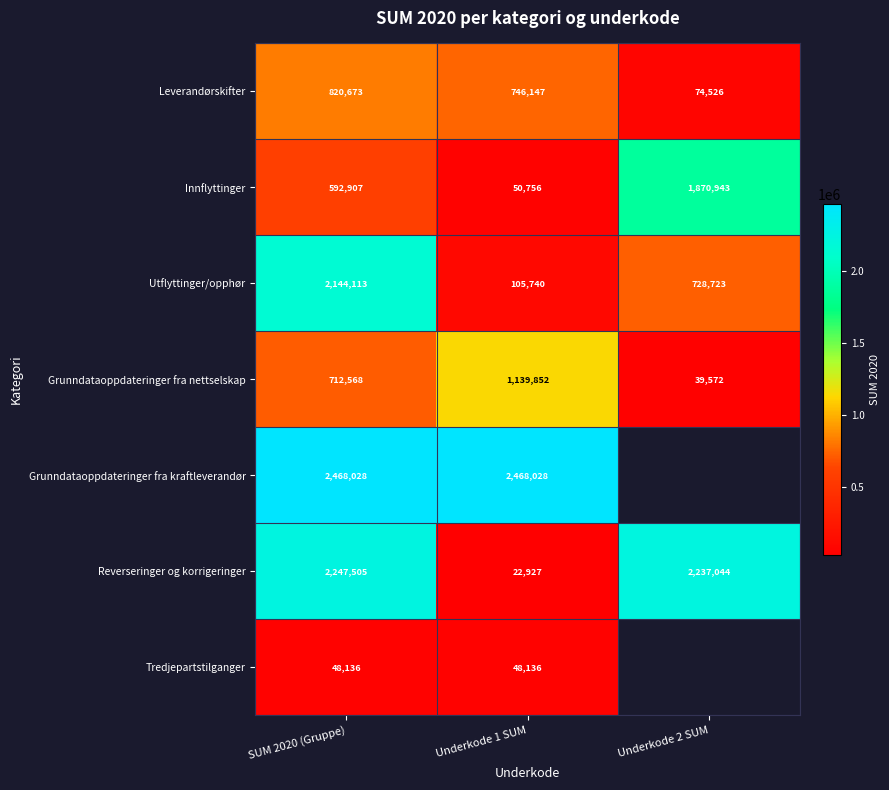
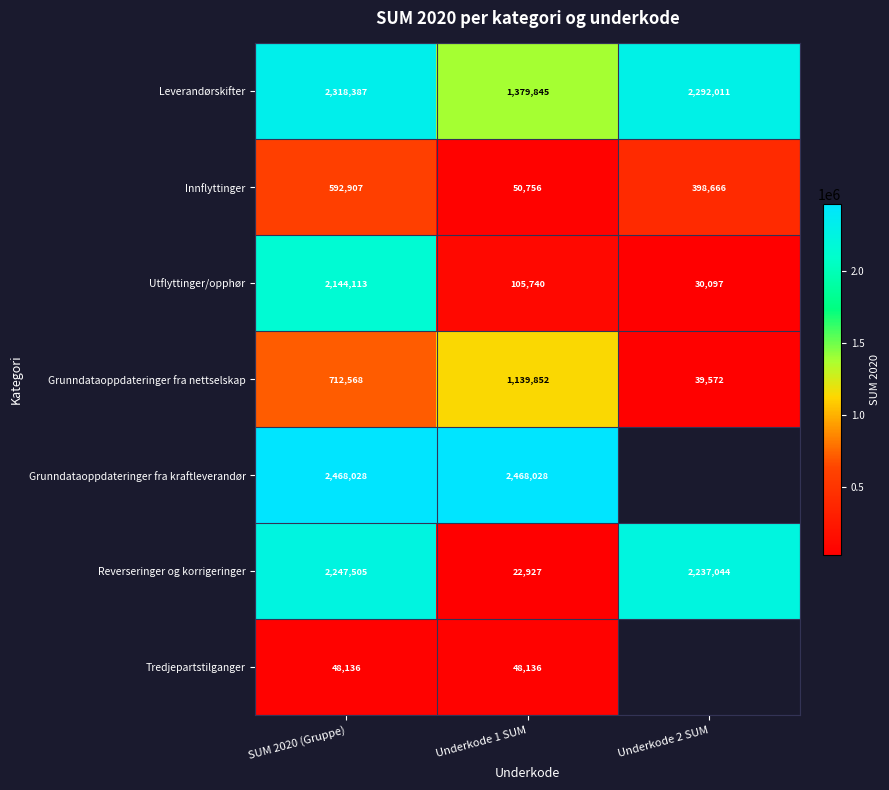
  {
    "Leverandørskifter": {
-     "SUM 2020 (Gruppe)": "820,673",
-     "Underkode 1 SUM": "746,147",
-     "Underkode 2 SUM": "74,526"
+     "SUM 2020 (Gruppe)": "2,318,387",
+     "Underkode 1 SUM": "1,379,845",
+     "Underkode 2 SUM": "2,292,011"
    },
    "Innflyttinger": {
      "SUM 2020 (Gruppe)": "592,907",
      "Underkode 1 SUM": "50,756",
-     "Underkode 2 SUM": "1,870,943"
+     "Underkode 2 SUM": "398,666"
    },
    "Utflyttinger/opphør": {
      "SUM 2020 (Gruppe)": "2,144,113",
      "Underkode 1 SUM": "105,740",
-     "Underkode 2 SUM": "728,723"
+     "Underkode 2 SUM": "30,097"
    },
    "Grunndataoppdateringer fra nettselskap": {
      "SUM 2020 (Gruppe)": "712,568",
      "Underkode 1 SUM": "1,139,852",
      "Underkode 2 SUM": "39,572"
    },
    "Grunndataoppdateringer fra kraftleverandør": {
      "SUM 2020 (Gruppe)": "2,468,028",
      "Underkode 1 SUM": "2,468,028"
    },
    "Reverseringer og korrigeringer": {
      "SUM 2020 (Gruppe)": "2,247,505",
      "Underkode 1 SUM": "22,927",
      "Underkode 2 SUM": "2,237,044"
    },
    "Tredjepartstilganger": {
      "SUM 2020 (Gruppe)": "48,136",
      "Underkode 1 SUM": "48,136"
    }
  }
